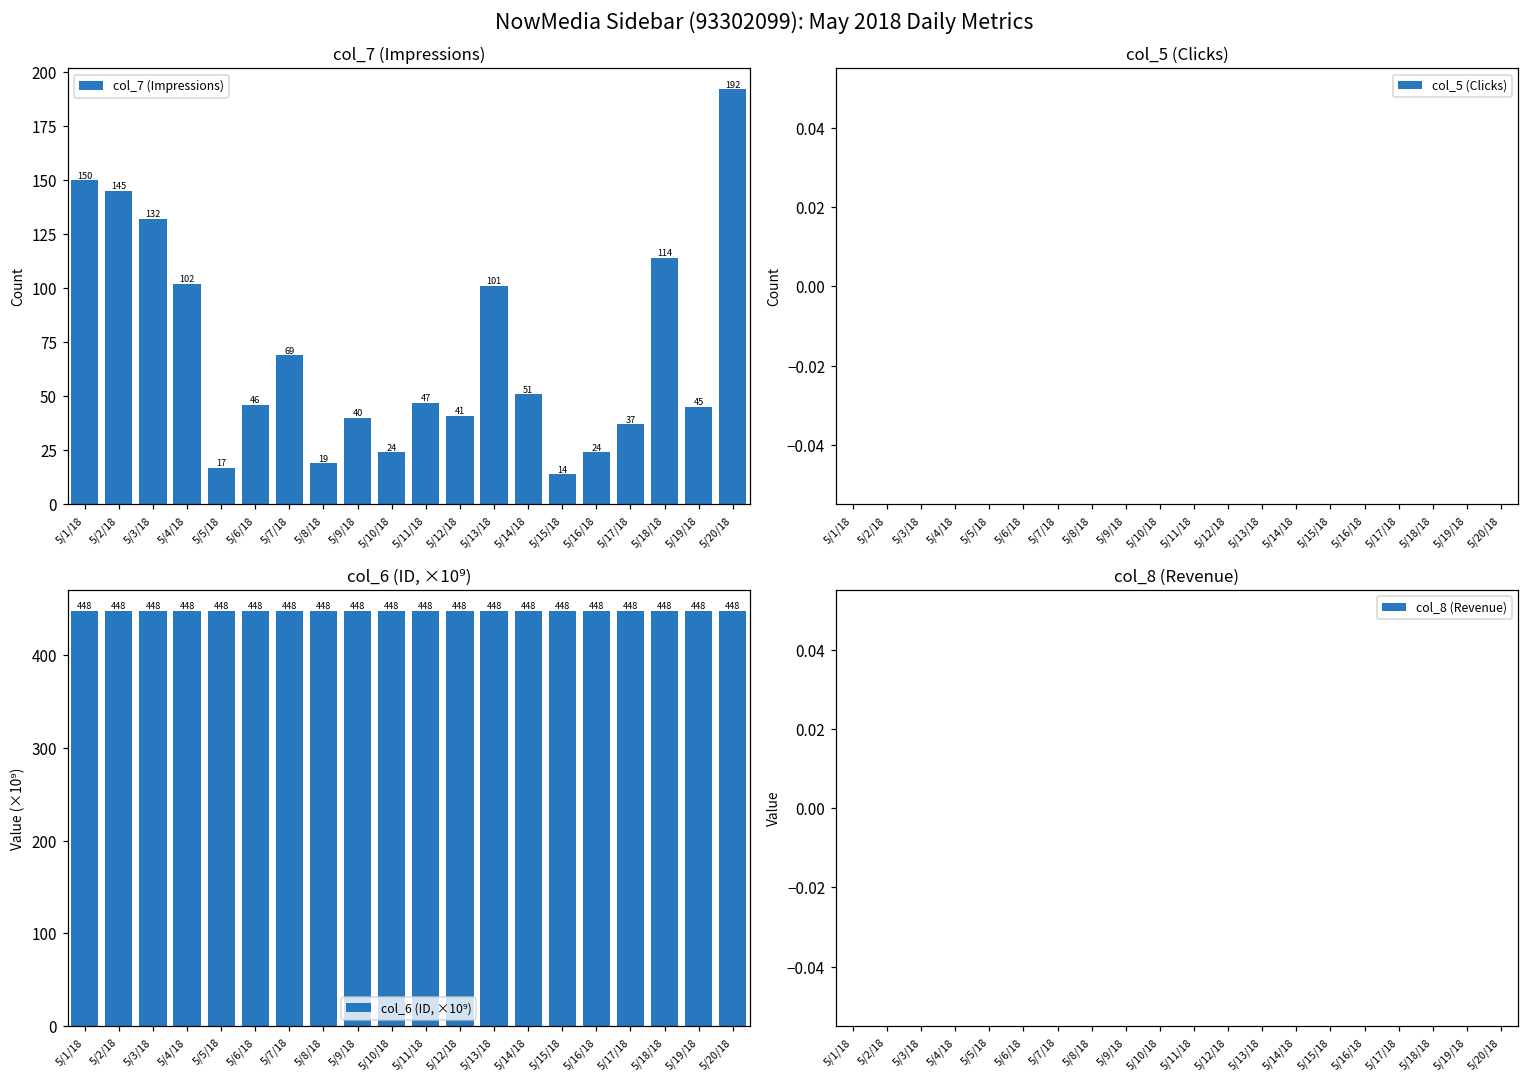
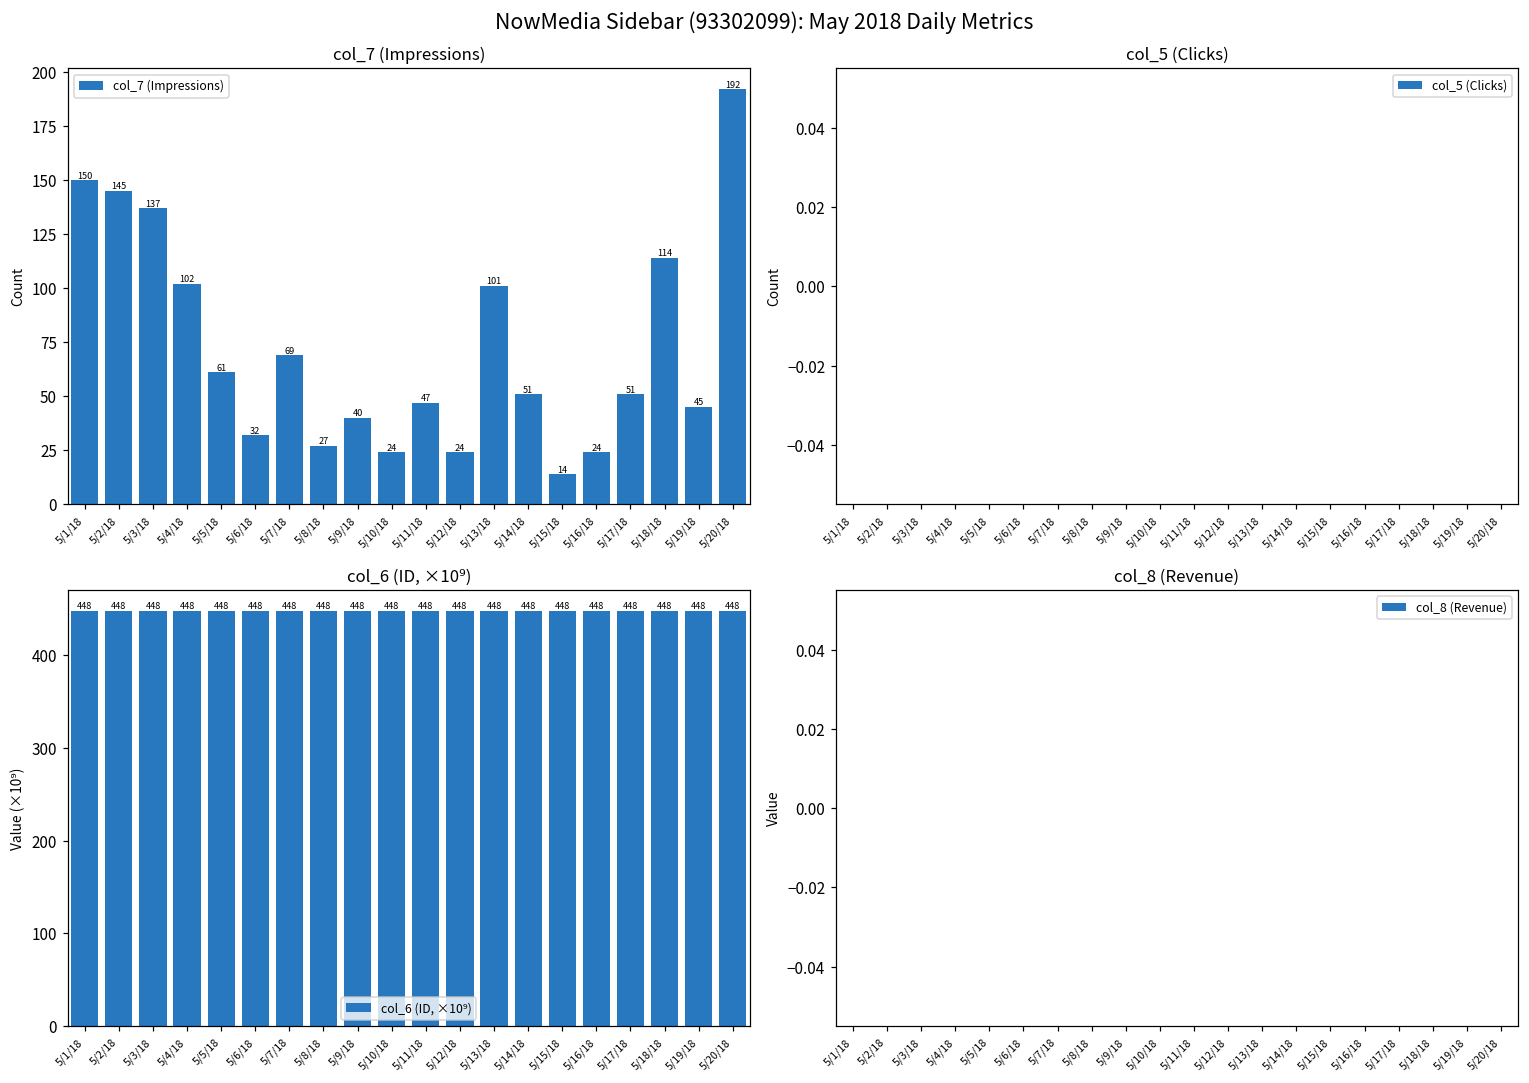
  {
    "col_7 (Impressions)": {
      "5/1/18": 150,
      "5/2/18": 145,
-     "5/3/18": 132,
+     "5/3/18": 137,
      "5/4/18": 102,
-     "5/5/18": 17,
-     "5/6/18": 46,
+     "5/5/18": 61,
+     "5/6/18": 32,
      "5/7/18": 69,
-     "5/8/18": 19,
+     "5/8/18": 27,
      "5/9/18": 40,
      "5/10/18": 24,
      "5/11/18": 47,
-     "5/12/18": 41,
+     "5/12/18": 24,
      "5/13/18": 101,
      "5/14/18": 51,
      "5/15/18": 14,
      "5/16/18": 24,
-     "5/17/18": 37,
+     "5/17/18": 51,
      "5/18/18": 114,
      "5/19/18": 45,
      "5/20/18": 192
    },
    "col_5 (Clicks)": {
      "5/1/18": 0.000,
      "5/2/18": 0.000,
      "5/3/18": 0.000,
      "5/4/18": 0.000,
      "5/5/18": 0.000,
      "5/6/18": 0.000,
      "5/7/18": 0.000,
      "5/8/18": 0.000,
      "5/9/18": 0.000,
      "5/10/18": 0.000,
      "5/11/18": 0.000,
      "5/12/18": 0.000,
      "5/13/18": 0.000,
      "5/14/18": 0.000,
      "5/15/18": 0.000,
      "5/16/18": 0.000,
      "5/17/18": 0.000,
      "5/18/18": 0.000,
      "5/19/18": 0.000,
      "5/20/18": 0.000
    },
    "col_6 (ID, ×10⁹)": {
      "5/1/18": 448,
      "5/2/18": 448,
      "5/3/18": 448,
      "5/4/18": 448,
      "5/5/18": 448,
      "5/6/18": 448,
      "5/7/18": 448,
      "5/8/18": 448,
      "5/9/18": 448,
      "5/10/18": 448,
      "5/11/18": 448,
      "5/12/18": 448,
      "5/13/18": 448,
      "5/14/18": 448,
      "5/15/18": 448,
      "5/16/18": 448,
      "5/17/18": 448,
      "5/18/18": 448,
      "5/19/18": 448,
      "5/20/18": 448
    },
    "col_8 (Revenue)": {
      "5/1/18": 0.000,
      "5/2/18": 0.000,
      "5/3/18": 0.000,
      "5/4/18": 0.000,
      "5/5/18": 0.000,
      "5/6/18": 0.000,
      "5/7/18": 0.000,
      "5/8/18": 0.000,
      "5/9/18": 0.000,
      "5/10/18": 0.000,
      "5/11/18": 0.000,
      "5/12/18": 0.000,
      "5/13/18": 0.000,
      "5/14/18": 0.000,
      "5/15/18": 0.000,
      "5/16/18": 0.000,
      "5/17/18": 0.000,
      "5/18/18": 0.000,
      "5/19/18": 0.000,
      "5/20/18": 0.000
    }
  }
